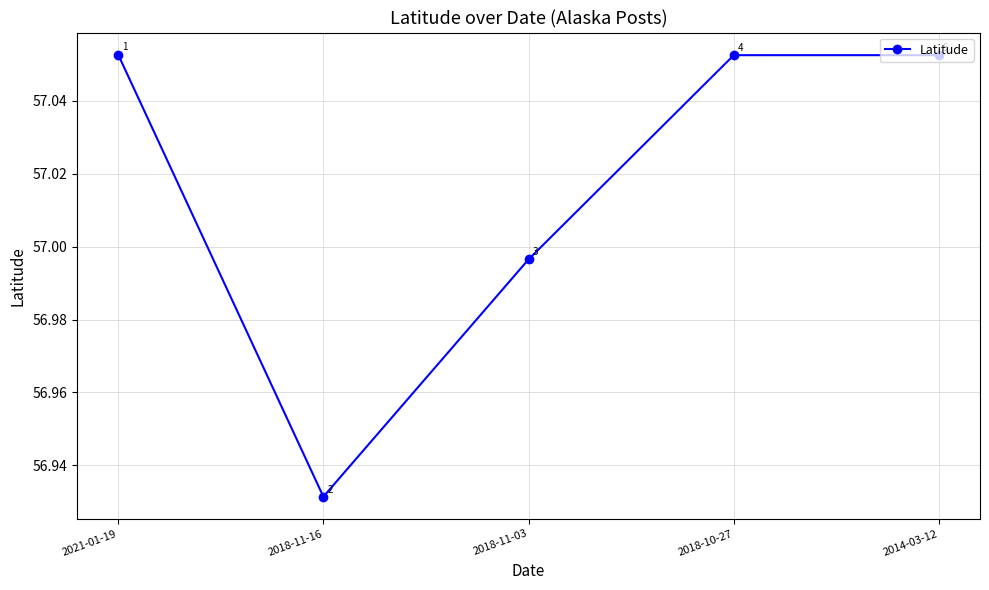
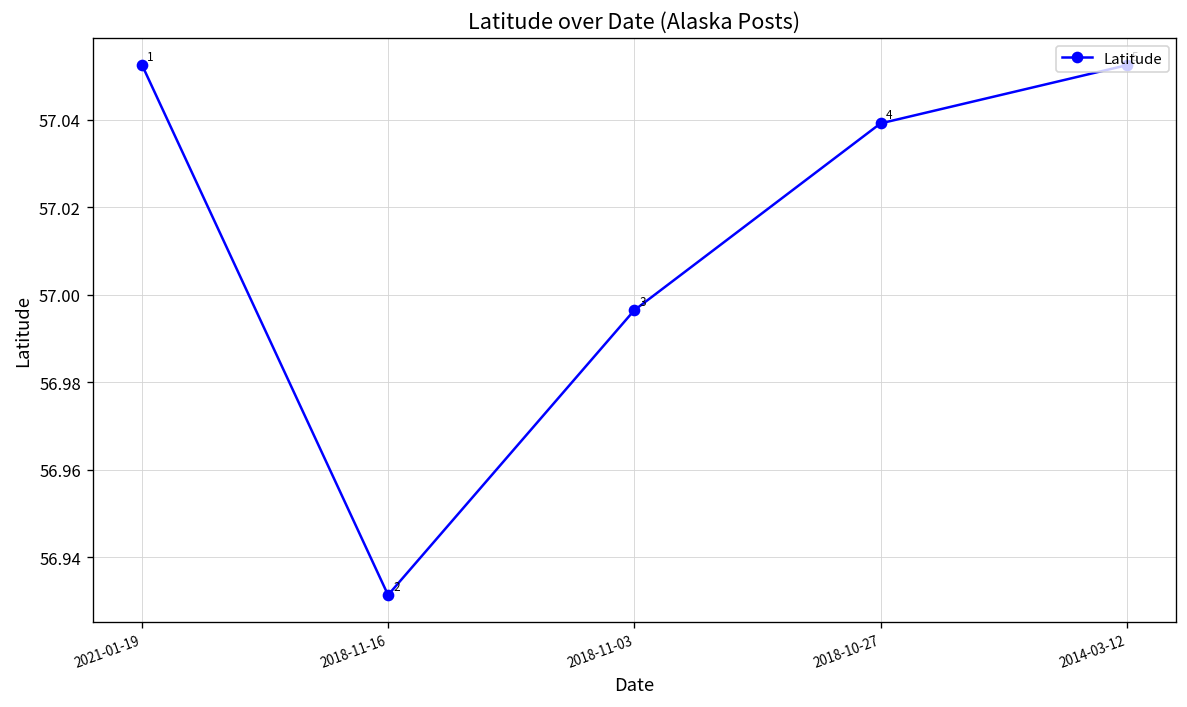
  {
-   "2018-10-27": 57.053
+   "2018-10-27": 57.039
  }
